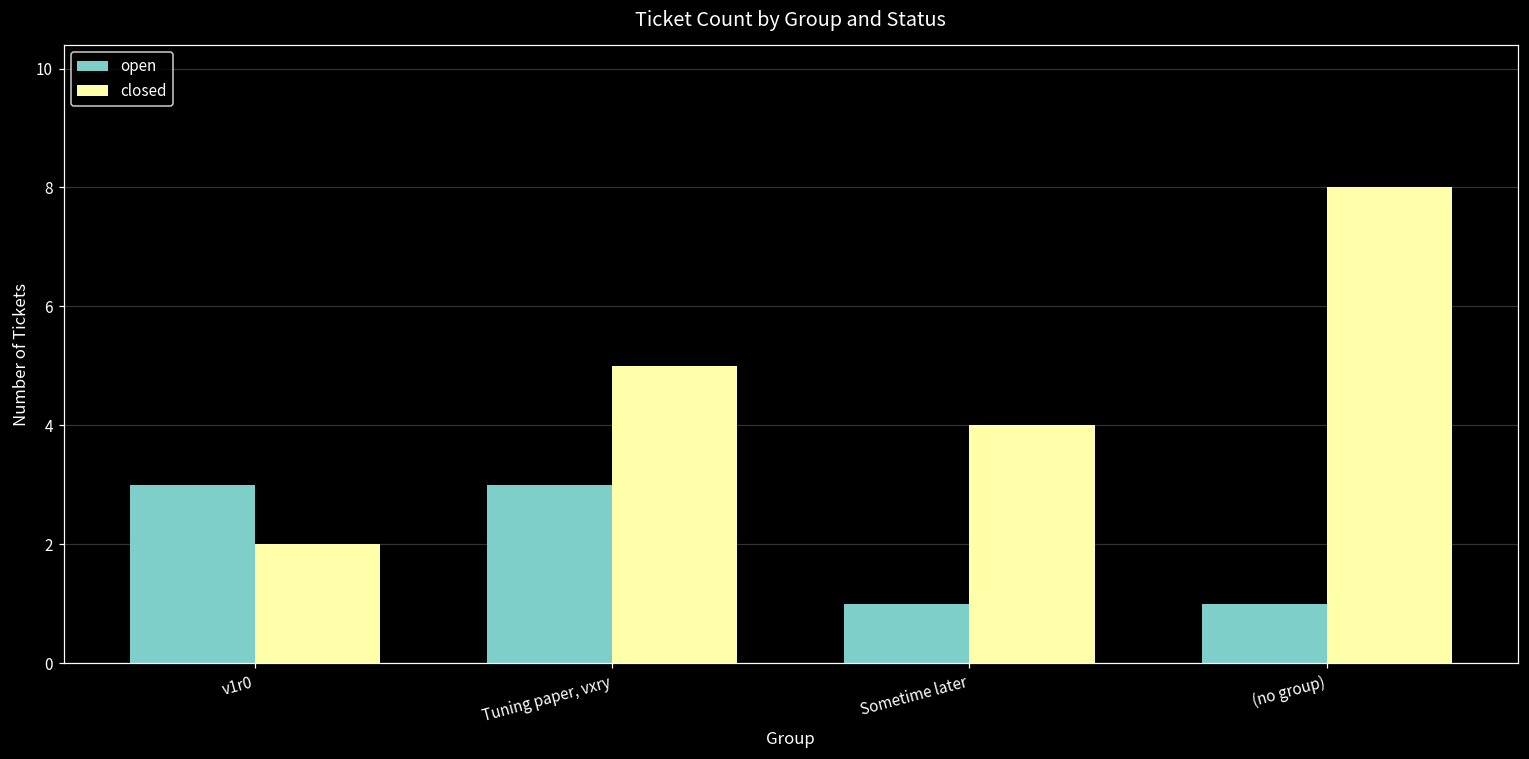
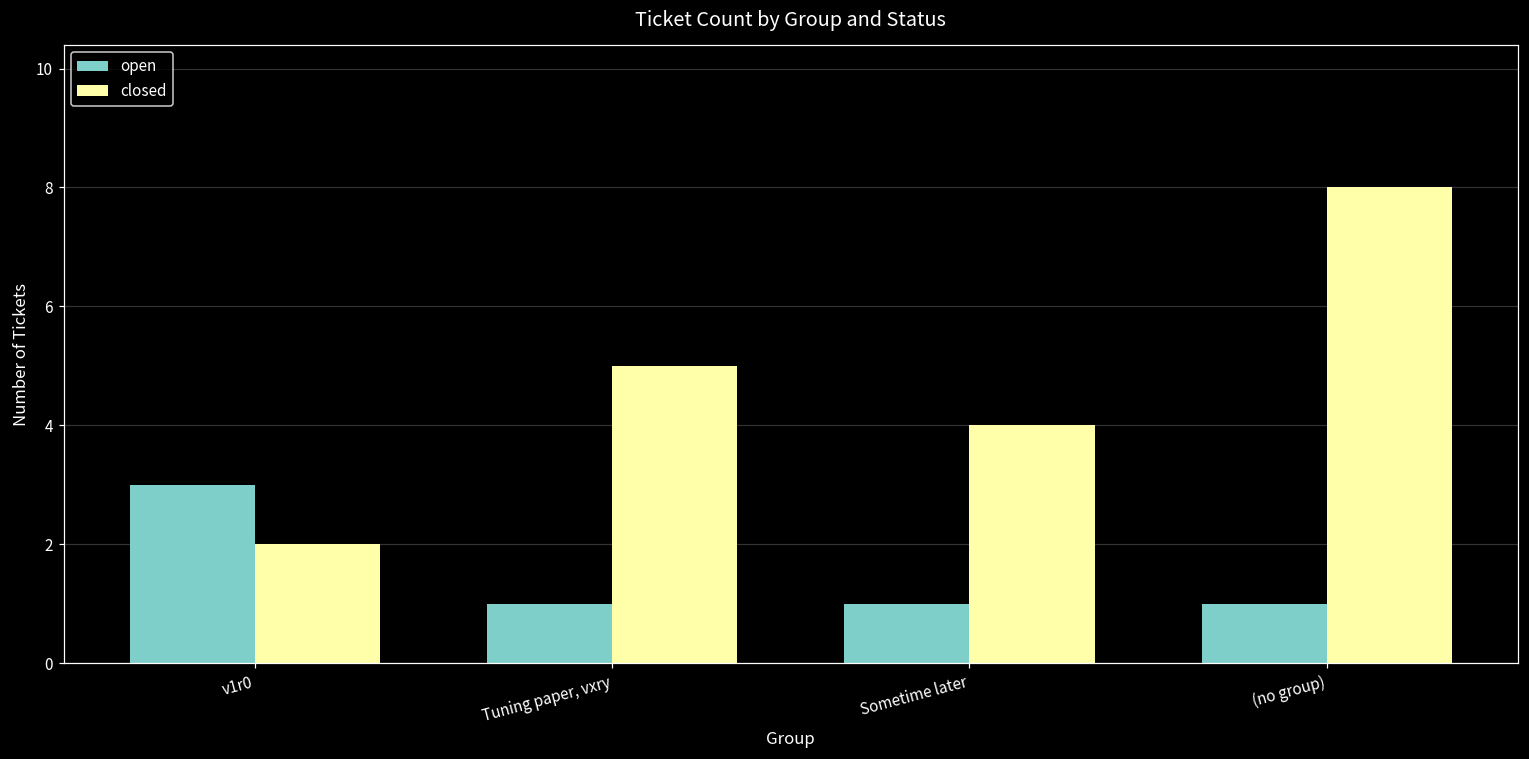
  {
    "open": {
      "v1r0": 3,
-     "Tuning paper, vxry": 3,
+     "Tuning paper, vxry": 1,
      "Sometime later": 1,
      "(no group)": 1
    },
    "closed": {
      "v1r0": 2,
      "Tuning paper, vxry": 5,
      "Sometime later": 4,
      "(no group)": 8
    }
  }
